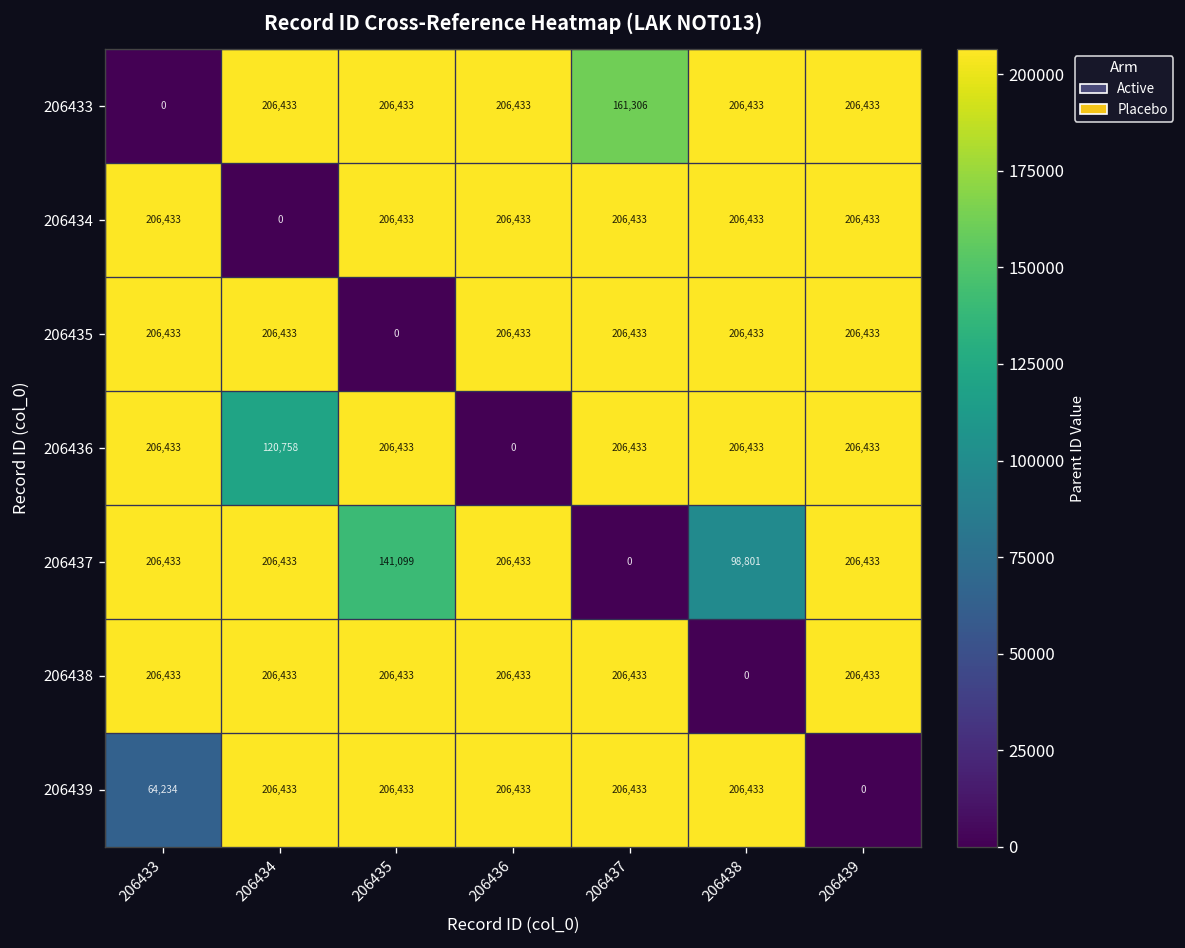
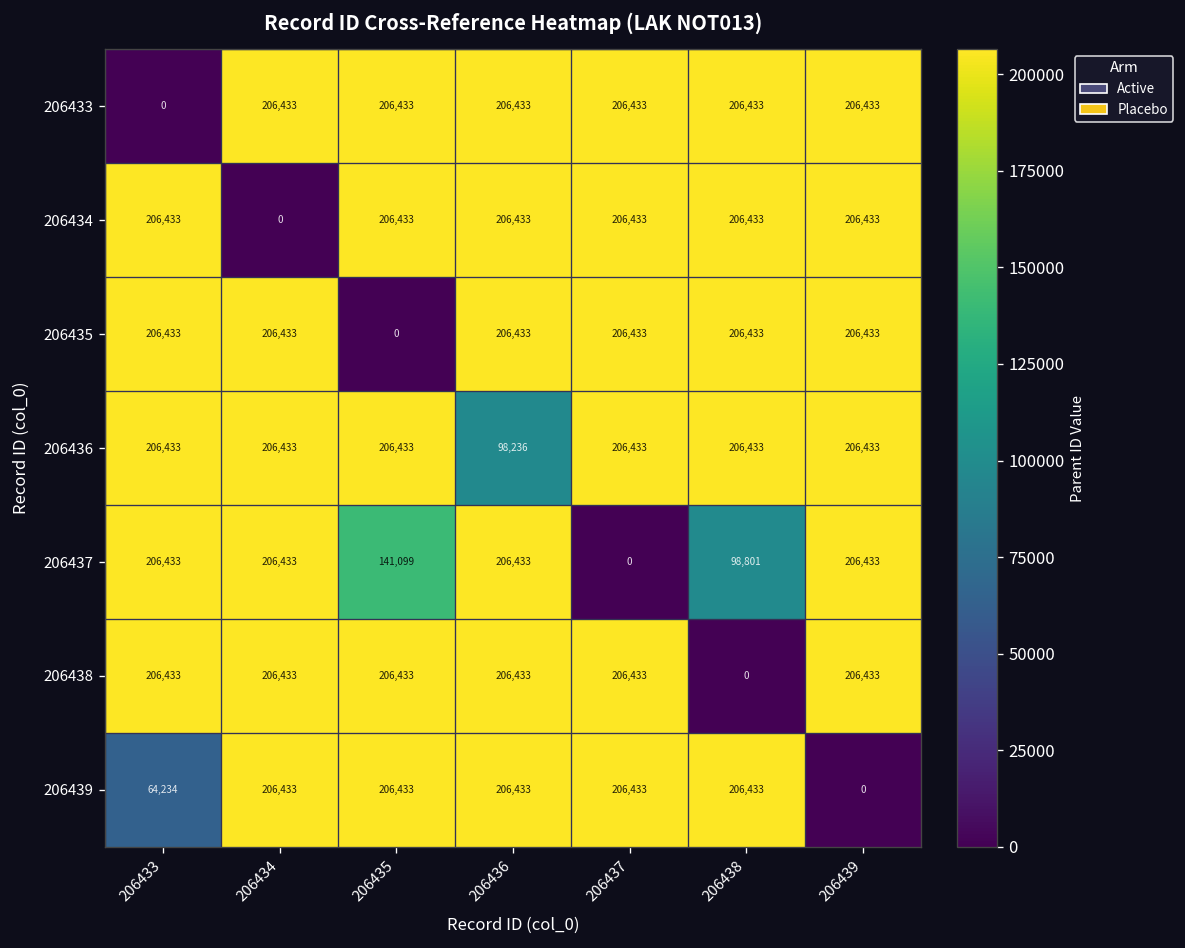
  {
    "206433": {
      "206433": "0",
      "206434": "206,433",
      "206435": "206,433",
      "206436": "206,433",
-     "206437": "161,306",
+     "206437": "206,433",
      "206438": "206,433",
      "206439": "206,433"
    },
    "206434": {
      "206433": "206,433",
      "206434": "0",
      "206435": "206,433",
      "206436": "206,433",
      "206437": "206,433",
      "206438": "206,433",
      "206439": "206,433"
    },
    "206435": {
      "206433": "206,433",
      "206434": "206,433",
      "206435": "0",
      "206436": "206,433",
      "206437": "206,433",
      "206438": "206,433",
      "206439": "206,433"
    },
    "206436": {
      "206433": "206,433",
-     "206434": "120,758",
+     "206434": "206,433",
      "206435": "206,433",
-     "206436": "0",
+     "206436": "98,236",
      "206437": "206,433",
      "206438": "206,433",
      "206439": "206,433"
    },
    "206437": {
      "206433": "206,433",
      "206434": "206,433",
      "206435": "141,099",
      "206436": "206,433",
      "206437": "0",
      "206438": "98,801",
      "206439": "206,433"
    },
    "206438": {
      "206433": "206,433",
      "206434": "206,433",
      "206435": "206,433",
      "206436": "206,433",
      "206437": "206,433",
      "206438": "0",
      "206439": "206,433"
    },
    "206439": {
      "206433": "64,234",
      "206434": "206,433",
      "206435": "206,433",
      "206436": "206,433",
      "206437": "206,433",
      "206438": "206,433",
      "206439": "0"
    }
  }
